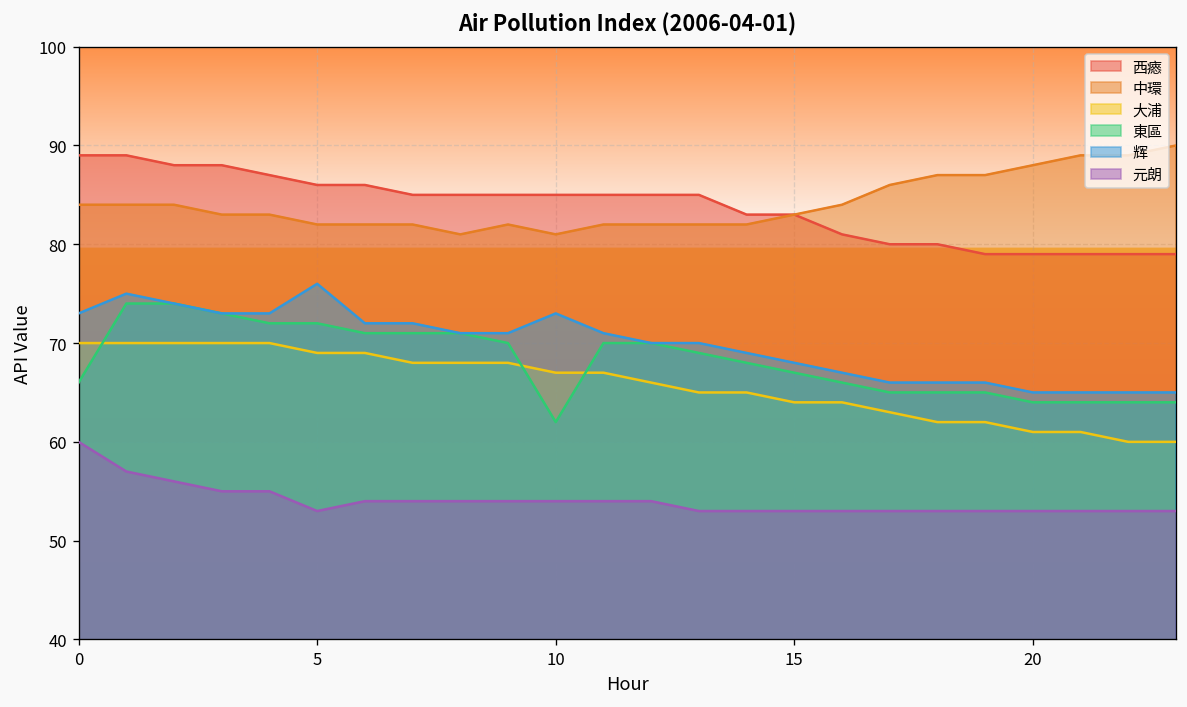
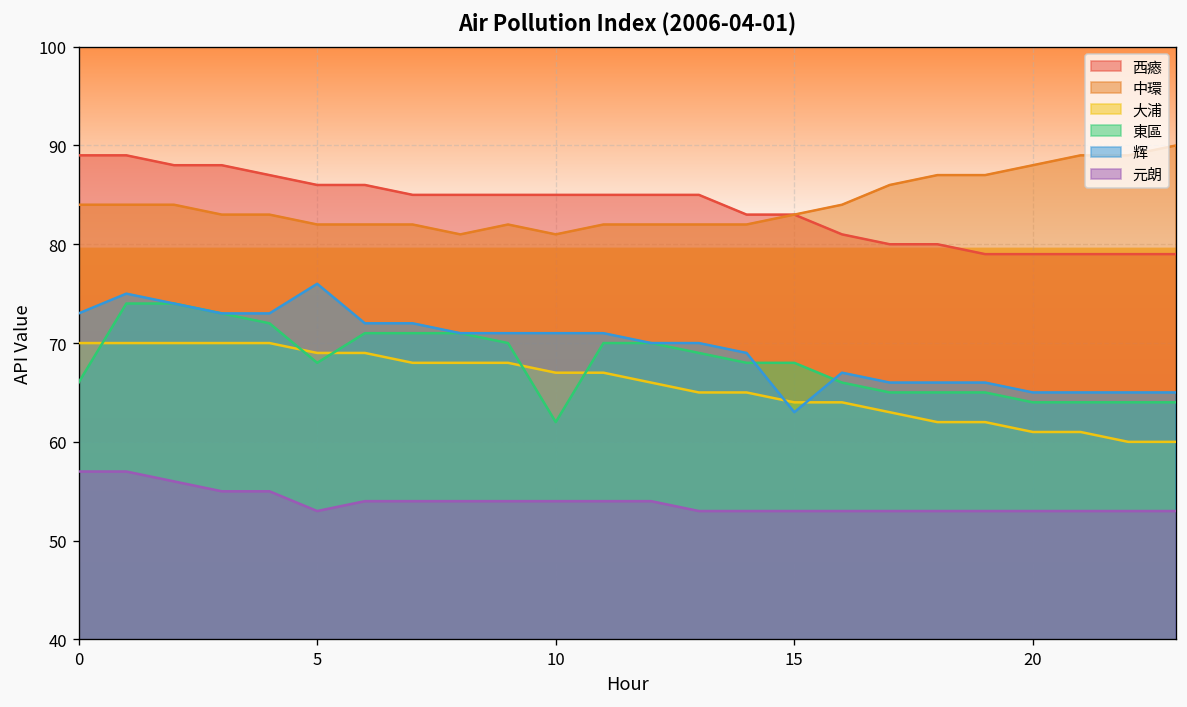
  {
    "東區": {
      "0": 66,
-     "5": 72,
+     "5": 68,
      "10": 62,
-     "15": 67,
+     "15": 68,
      "20": 64
    },
    "辉": {
      "0": 73,
      "5": 76,
-     "10": 73,
-     "15": 68,
+     "10": 71,
+     "15": 63,
      "20": 65
    },
    "元朗": {
-     "0": 60,
+     "0": 57,
      "5": 53,
      "10": 54,
      "15": 53,
      "20": 53
    }
  }
